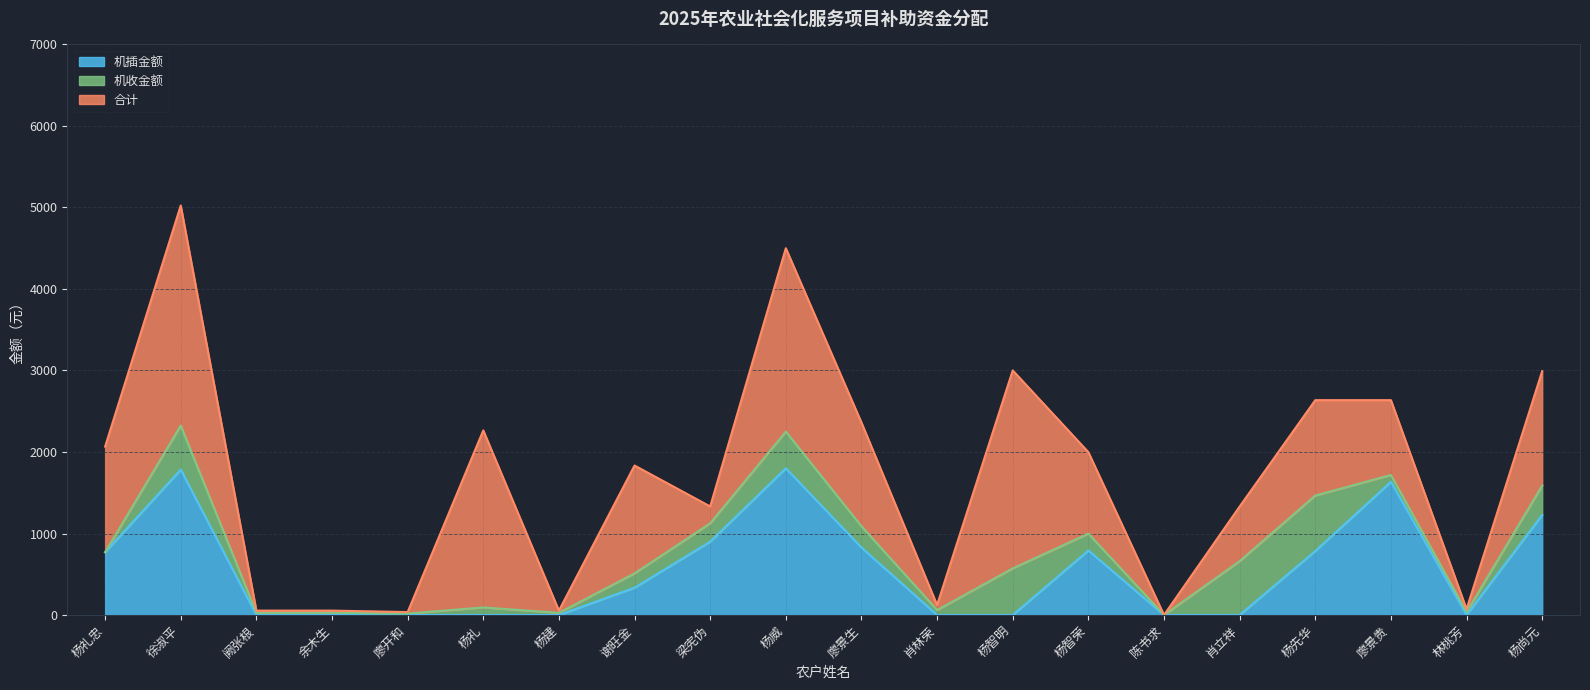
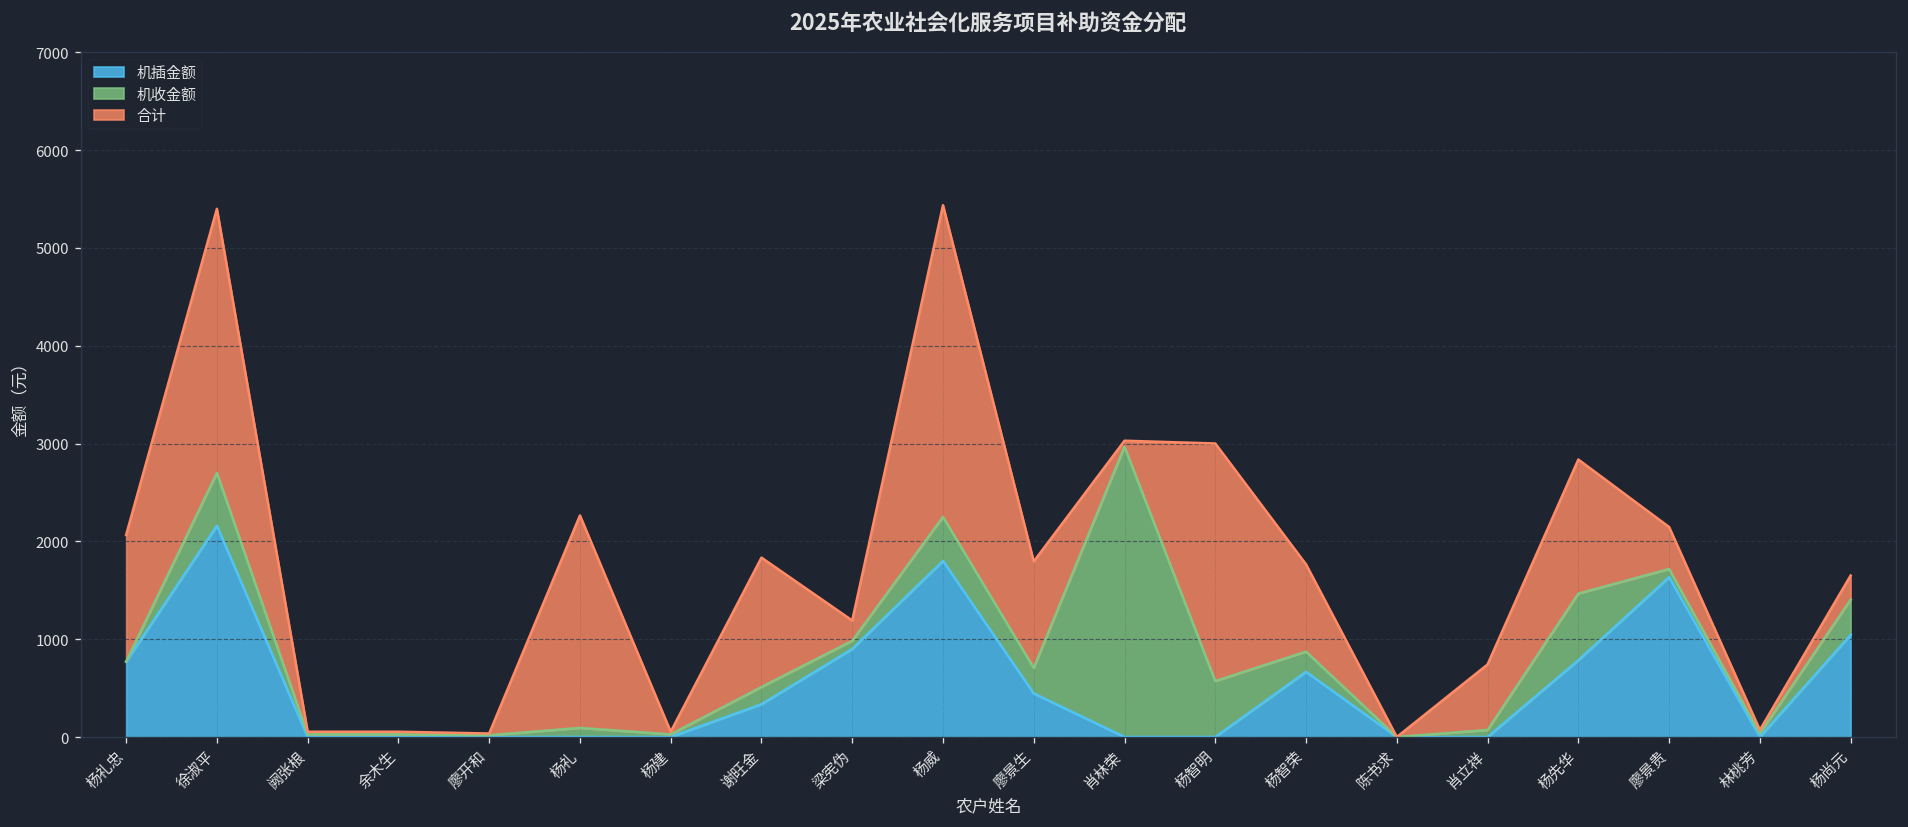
  {
    "机插金额": {
-     "徐淑平": 1800,
+     "徐淑平": 2200,
      "杨礼": 0,
      "谢旺金": 300,
      "梁宪伪": 900,
      "杨威": 1800,
-     "廖景生": 800,
+     "廖景生": 400,
      "肖林荣": 0,
      "杨智明": 0,
-     "杨智荣": 800,
+     "杨智荣": 700,
      "肖立祥": 0,
      "杨先华": 800,
      "廖景贵": 1600,
      "林桃芳": 0,
-     "杨尚元": 1200
+     "杨尚元": 1000
    },
    "机收金额": {
      "徐淑平": 500,
      "杨礼": 100,
      "谢旺金": 200,
-     "梁宪伪": 200,
+     "梁宪伪": 100,
      "杨威": 500,
      "廖景生": 300,
-     "肖林荣": 100,
+     "肖林荣": 3000,
      "杨智明": 600,
      "杨智荣": 200,
-     "肖立祥": 700,
+     "肖立祥": 100,
      "杨先华": 700,
      "廖景贵": 100,
      "林桃芳": 0,
      "杨尚元": 400
    },
    "合计": {
      "杨礼忠": 1300,
      "徐淑平": 2700,
      "杨礼": 2200,
      "谢旺金": 1300,
      "梁宪伪": 200,
-     "杨威": 2300,
-     "廖景生": 1300,
+     "杨威": 3200,
+     "廖景生": 1100,
      "肖林荣": 100,
      "杨智明": 2400,
-     "杨智荣": 1000,
+     "杨智荣": 900,
      "肖立祥": 700,
-     "杨先华": 1200,
-     "廖景贵": 900,
+     "杨先华": 1400,
+     "廖景贵": 400,
      "林桃芳": 0,
-     "杨尚元": 1400
+     "杨尚元": 200
    }
  }
